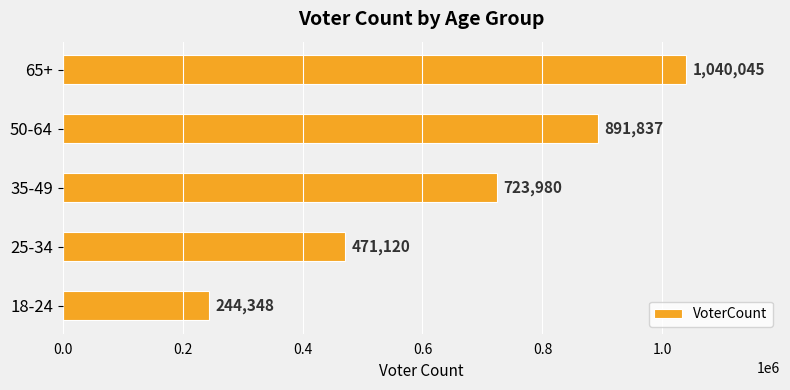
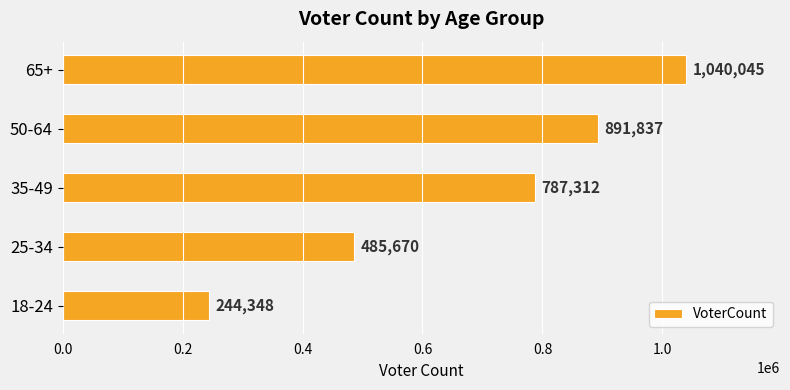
  {
    "65+": "1,040,045",
    "50-64": "891,837",
-   "35-49": "723,980",
-   "25-34": "471,120",
+   "35-49": "787,312",
+   "25-34": "485,670",
    "18-24": "244,348"
  }
